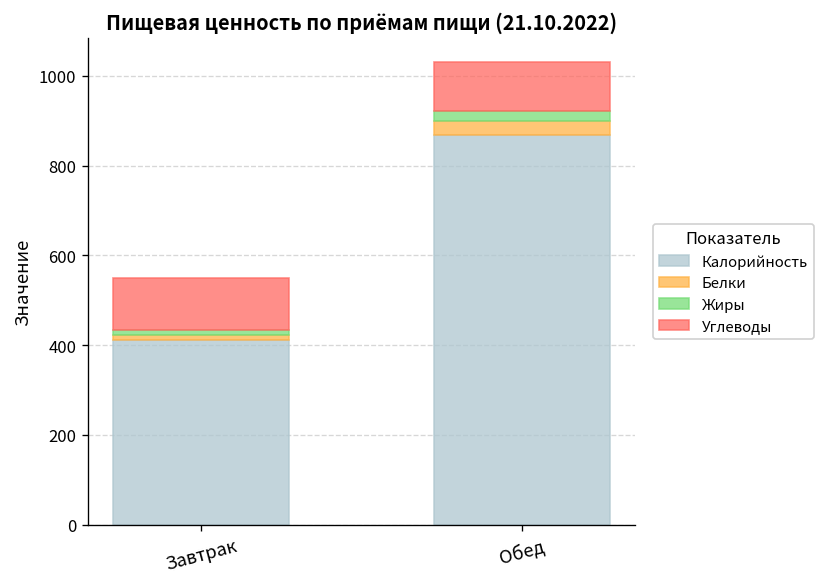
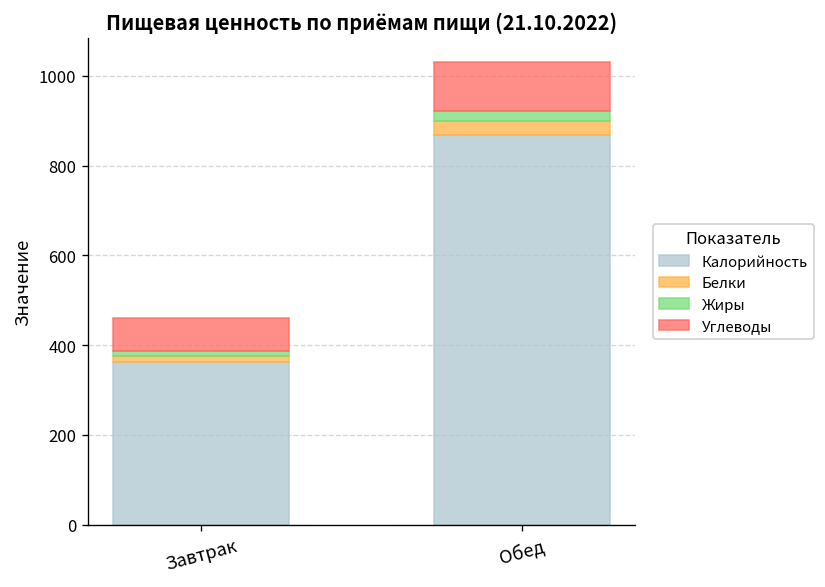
  {
    "Калорийность": {
-     "Завтрак": 410,
+     "Завтрак": 360,
      "Обед": 870
    },
    "Белки": {
      "Завтрак": 10,
      "Обед": 30
    },
    "Жиры": {
      "Завтрак": 10,
      "Обед": 20
    },
    "Углеводы": {
-     "Завтрак": 110,
+     "Завтрак": 70,
      "Обед": 110
    }
  }
